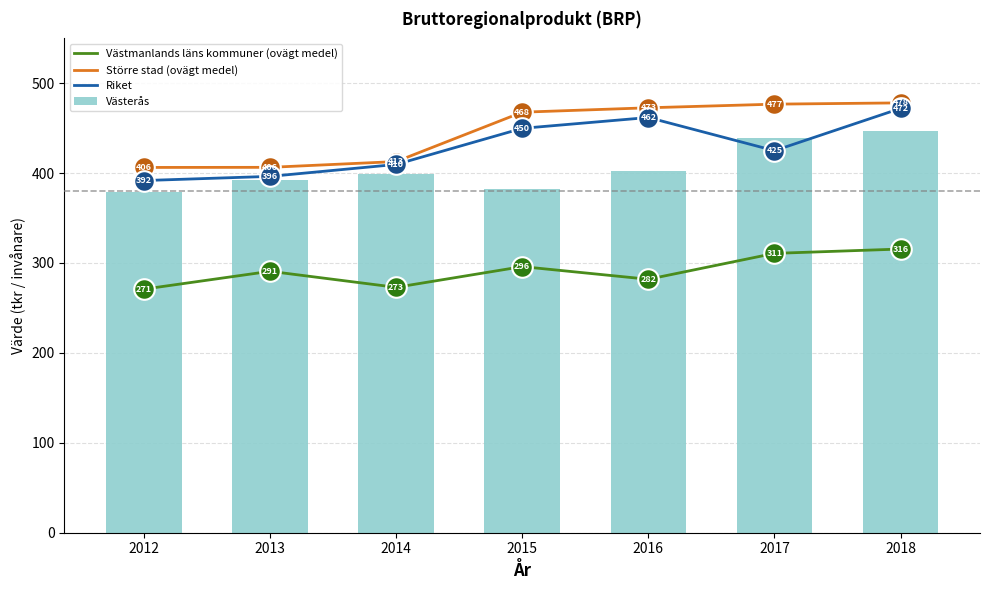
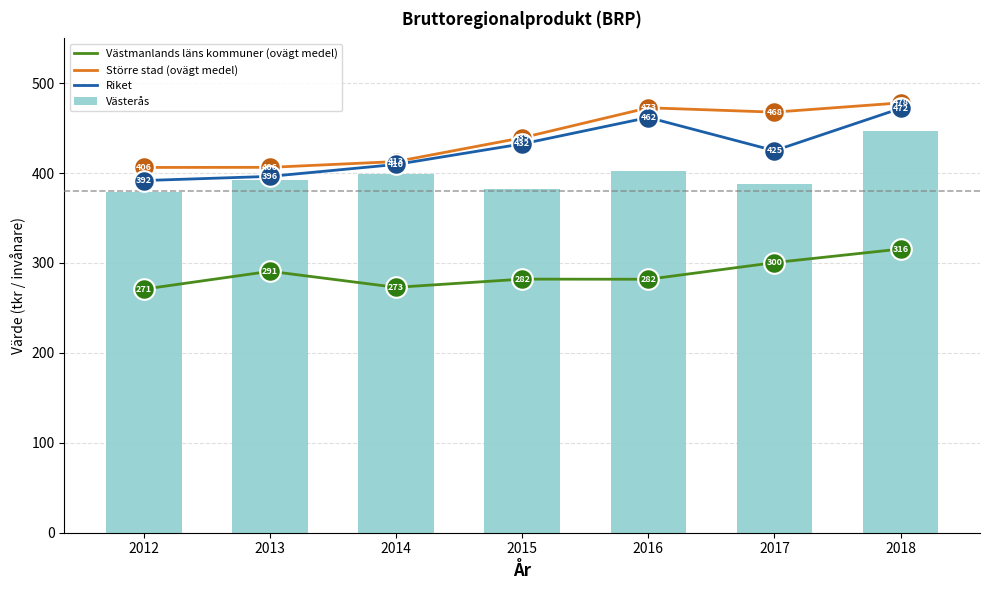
  {
    "Västmanlands läns kommuner (ovägt medel)": {
-     "2015": 296,
-     "2017": 311
+     "2015": 282,
+     "2017": 300
    },
    "Västerås": {
-     "2017": 440
+     "2017": 390
    },
    "Större stad (ovägt medel)": {
-     "2015": 468,
-     "2017": 477
+     "2015": 439,
+     "2017": 468
    },
    "Riket": {
-     "2015": 450
+     "2015": 432
    }
  }
